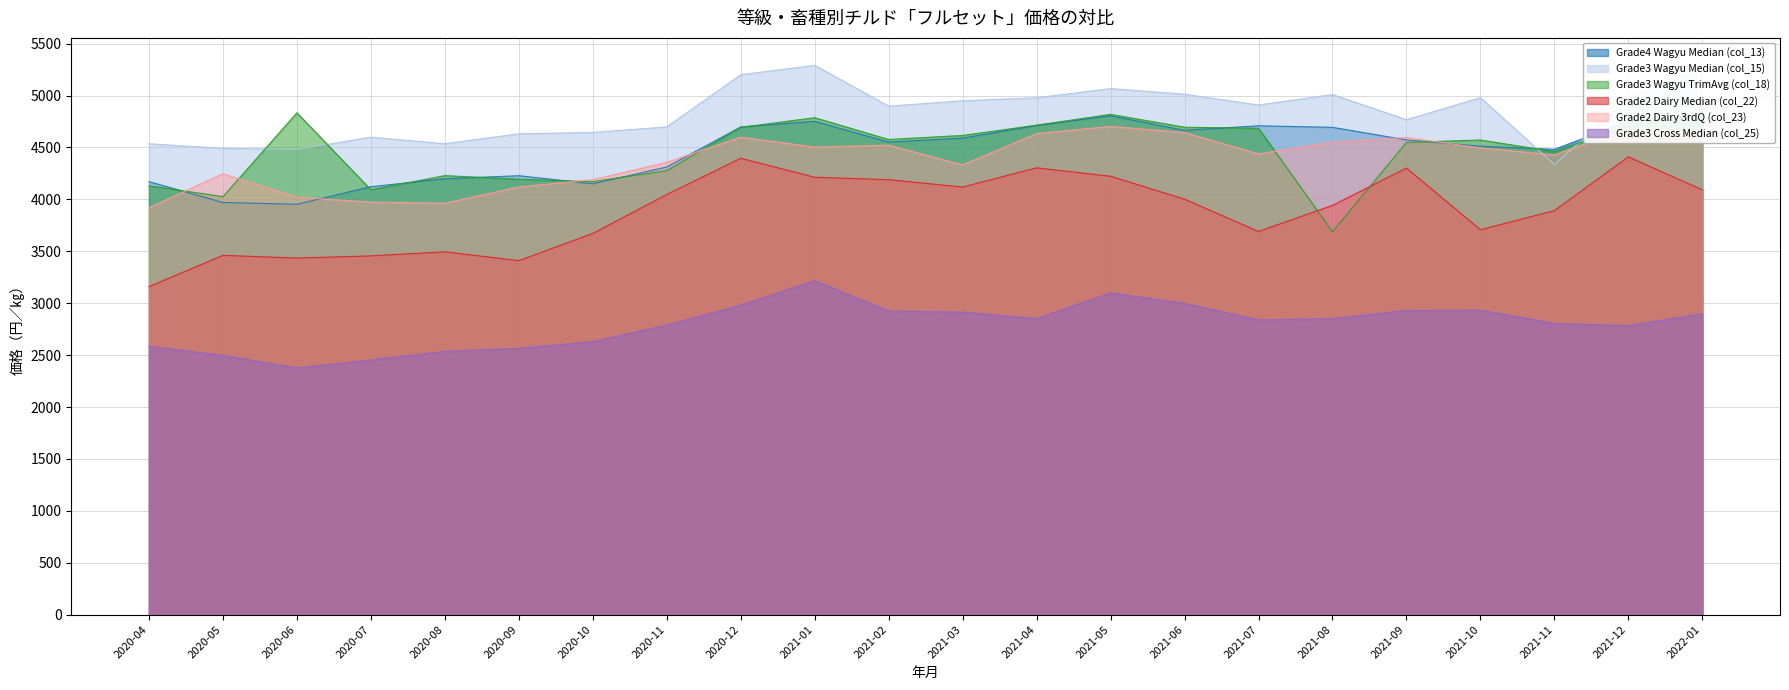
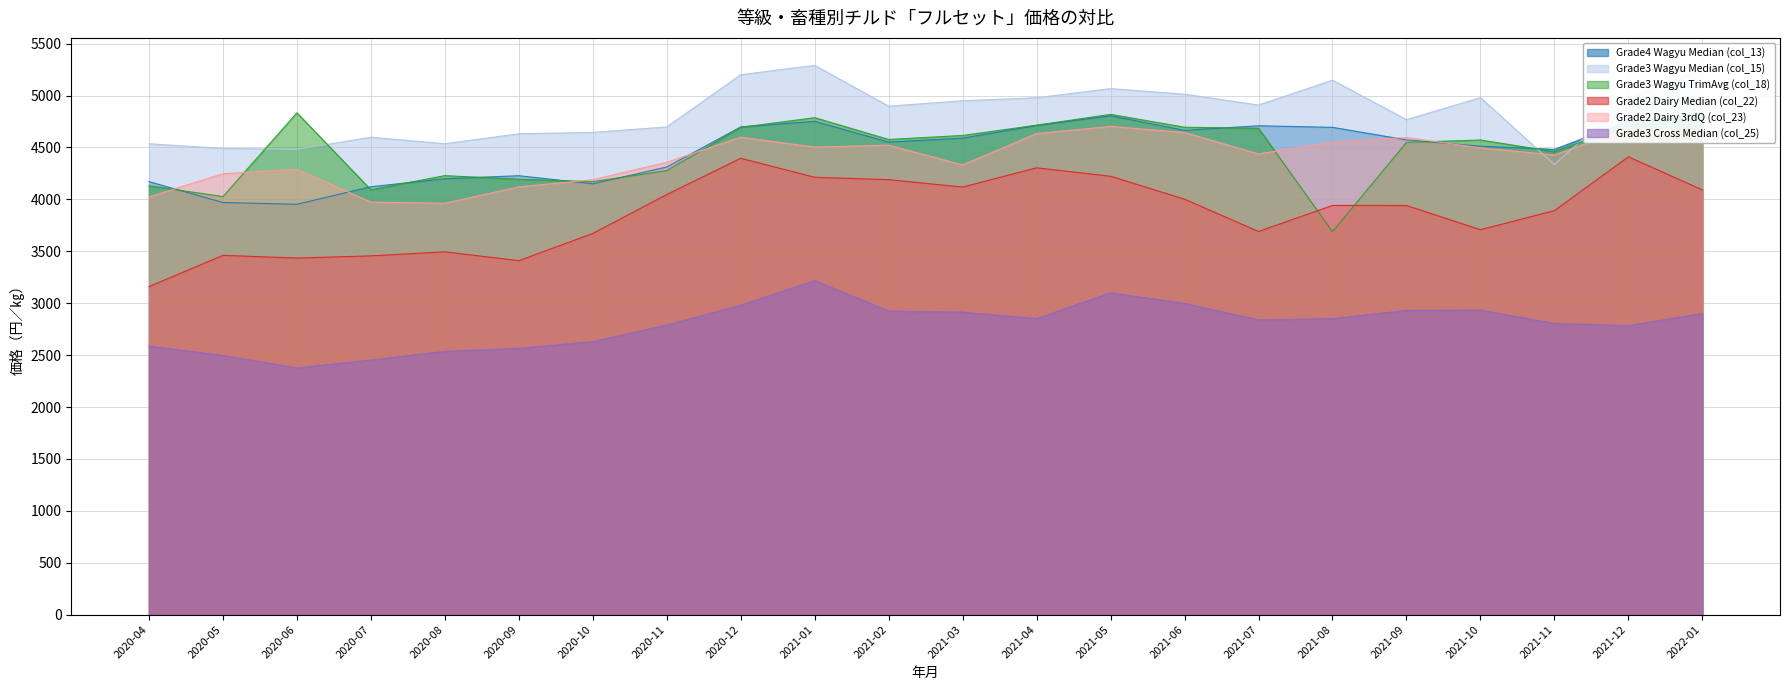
  {
    "Grade4 Wagyu Median (col_13)": {
      "2020-04": 4170,
      "2020-05": 3970,
      "2020-06": 3950,
      "2020-07": 4120,
      "2020-08": 4200,
      "2020-09": 4230,
      "2020-11": 4310,
      "2021-01": 4750,
      "2021-02": 4550,
      "2021-03": 4590,
      "2021-07": 4710,
      "2021-08": 4690
    },
    "Grade3 Wagyu Median (col_15)": {
      "2020-04": 4540,
      "2020-05": 4490,
      "2020-06": 4480,
      "2020-07": 4600,
      "2020-08": 4540,
      "2020-09": 4630,
      "2020-10": 4650,
      "2020-11": 4700,
      "2020-12": 5200,
      "2021-01": 5290,
      "2021-02": 4900,
      "2021-03": 4950,
      "2021-04": 4980,
      "2021-05": 5070,
      "2021-06": 5010,
      "2021-07": 4910,
-     "2021-08": 5010,
+     "2021-08": 5150,
      "2021-09": 4770,
      "2021-10": 4980,
      "2021-11": 4340
    },
    "Grade3 Wagyu TrimAvg (col_18)": {
      "2020-04": 4130,
      "2020-05": 4030,
      "2020-06": 4830,
      "2020-07": 4090,
      "2020-08": 4230,
      "2020-09": 4190,
      "2020-11": 4280,
      "2021-01": 4790,
      "2021-02": 4580,
      "2021-03": 4620,
      "2021-06": 4700,
      "2021-07": 4690,
      "2021-08": 3690,
      "2021-10": 4570
    },
    "Grade2 Dairy Median (col_22)": {
      "2020-04": 3160,
      "2020-05": 3460,
      "2020-06": 3440,
      "2020-07": 3460,
      "2020-08": 3500,
      "2020-09": 3410,
      "2020-10": 3670,
      "2020-11": 4050,
      "2020-12": 4400,
      "2021-01": 4210,
      "2021-02": 4190,
      "2021-03": 4120,
      "2021-04": 4300,
      "2021-05": 4220,
      "2021-06": 4000,
      "2021-07": 3690,
      "2021-08": 3940,
-     "2021-09": 4300,
+     "2021-09": 3940,
      "2021-10": 3710,
      "2021-11": 3890,
      "2021-12": 4410,
      "2022-01": 4090
    },
    "Grade2 Dairy 3rdQ (col_23)": {
-     "2020-04": 3920,
+     "2020-04": 4020,
      "2020-05": 4250,
-     "2020-06": 4020,
+     "2020-06": 4290,
      "2020-07": 3970,
      "2020-08": 3960,
      "2020-09": 4120,
      "2020-11": 4360,
      "2020-12": 4600,
      "2021-01": 4500,
      "2021-02": 4520,
      "2021-03": 4330,
      "2021-04": 4630,
      "2021-05": 4700,
      "2021-07": 4440,
      "2021-08": 4550,
      "2021-11": 4430
    },
    "Grade3 Cross Median (col_25)": {
      "2020-04": 2590,
      "2020-05": 2500,
      "2020-06": 2380,
      "2020-07": 2450,
      "2020-08": 2540,
      "2020-09": 2570,
      "2020-10": 2630,
      "2020-11": 2790,
      "2020-12": 2980,
      "2021-01": 3220,
      "2021-02": 2930,
      "2021-03": 2910,
      "2021-04": 2850,
      "2021-05": 3100,
      "2021-06": 3000,
      "2021-07": 2840,
      "2021-08": 2850,
      "2021-09": 2930,
      "2021-10": 2930,
      "2021-11": 2810,
      "2021-12": 2780,
      "2022-01": 2900
    }
  }
